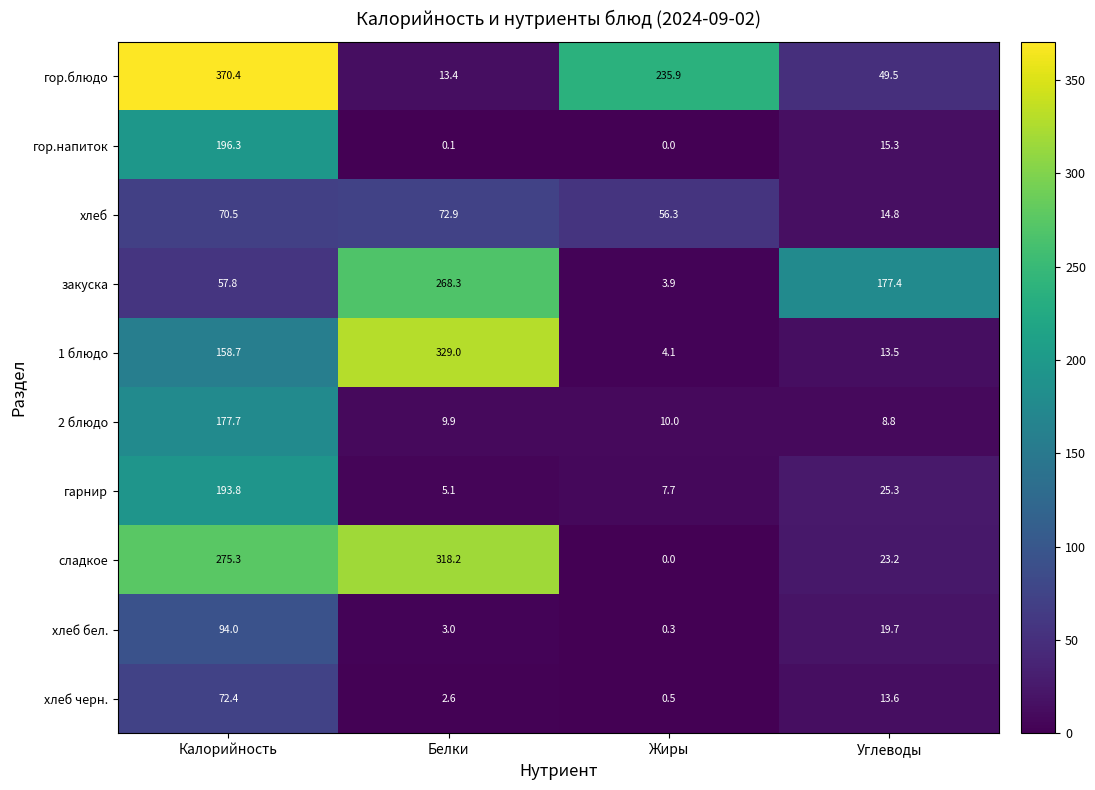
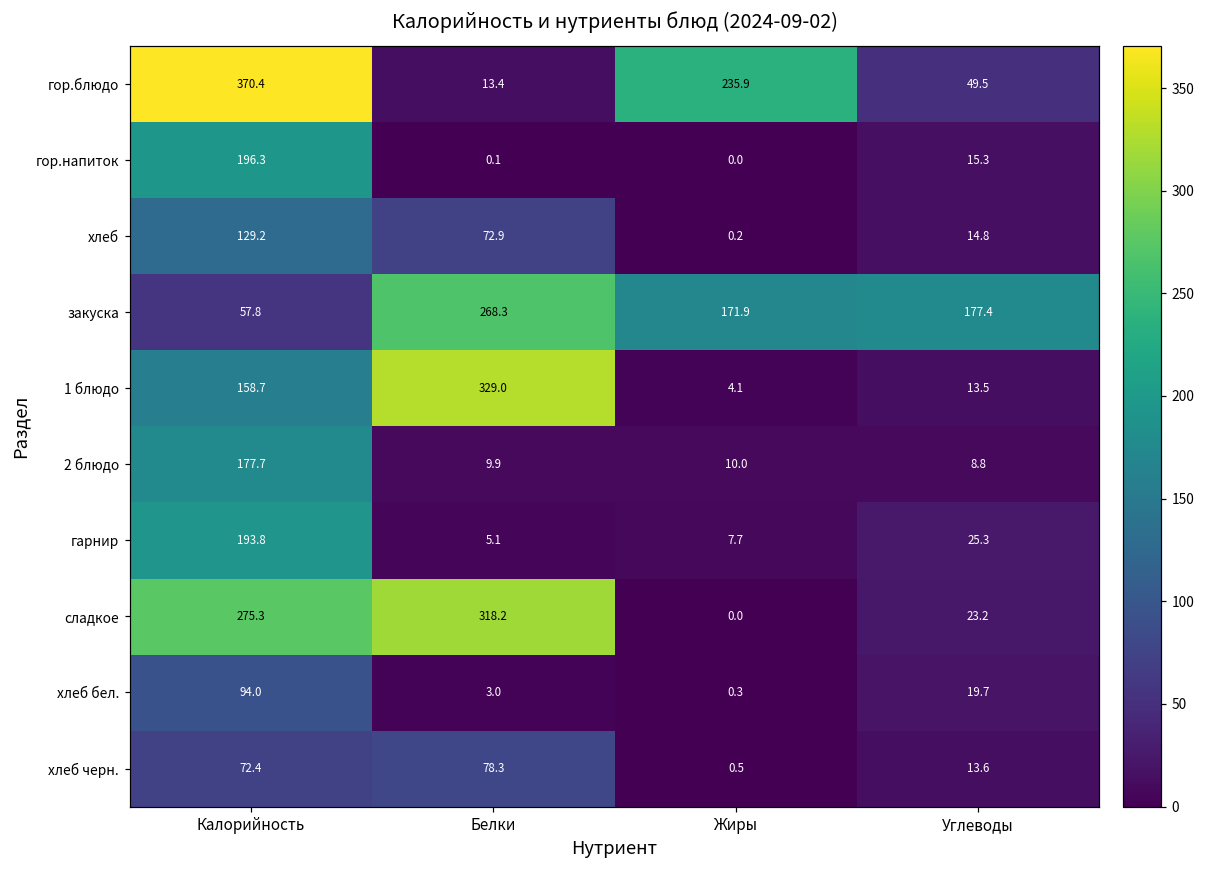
  {
    "гор.блюдо": {
      "Калорийность": 370.4,
      "Белки": 13.4,
      "Жиры": 235.9,
      "Углеводы": 49.5
    },
    "гор.напиток": {
      "Калорийность": 196.3,
      "Белки": 0.1,
      "Жиры": 0.0,
      "Углеводы": 15.3
    },
    "хлеб": {
-     "Калорийность": 70.5,
+     "Калорийность": 129.2,
      "Белки": 72.9,
-     "Жиры": 56.3,
+     "Жиры": 0.2,
      "Углеводы": 14.8
    },
    "закуска": {
      "Калорийность": 57.8,
      "Белки": 268.3,
-     "Жиры": 3.9,
+     "Жиры": 171.9,
      "Углеводы": 177.4
    },
    "1 блюдо": {
      "Калорийность": 158.7,
      "Белки": 329.0,
      "Жиры": 4.1,
      "Углеводы": 13.5
    },
    "2 блюдо": {
      "Калорийность": 177.7,
      "Белки": 9.9,
      "Жиры": 10.0,
      "Углеводы": 8.8
    },
    "гарнир": {
      "Калорийность": 193.8,
      "Белки": 5.1,
      "Жиры": 7.7,
      "Углеводы": 25.3
    },
    "сладкое": {
      "Калорийность": 275.3,
      "Белки": 318.2,
      "Жиры": 0.0,
      "Углеводы": 23.2
    },
    "хлеб бел.": {
      "Калорийность": 94.0,
      "Белки": 3.0,
      "Жиры": 0.3,
      "Углеводы": 19.7
    },
    "хлеб черн.": {
      "Калорийность": 72.4,
-     "Белки": 2.6,
+     "Белки": 78.3,
      "Жиры": 0.5,
      "Углеводы": 13.6
    }
  }
